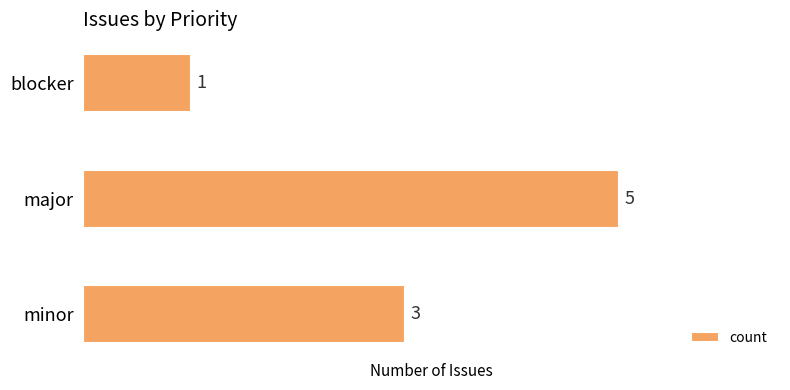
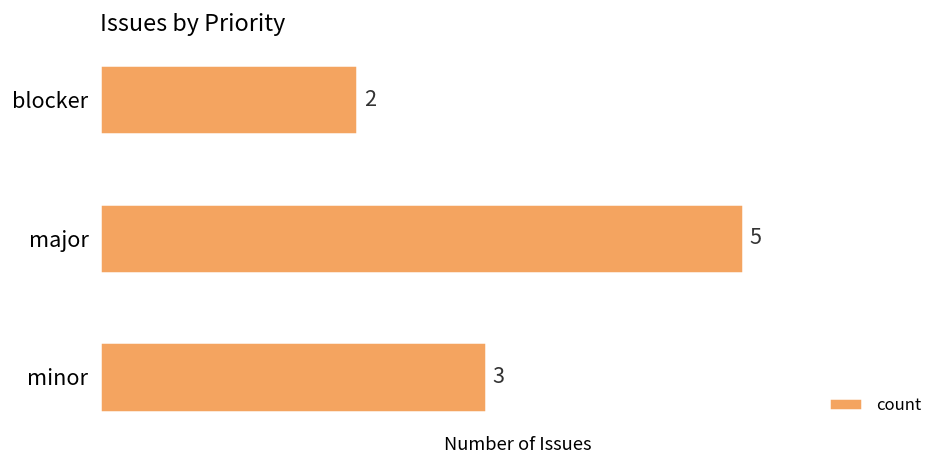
  {
-   "blocker": 1,
+   "blocker": 2,
    "major": 5,
    "minor": 3
  }
